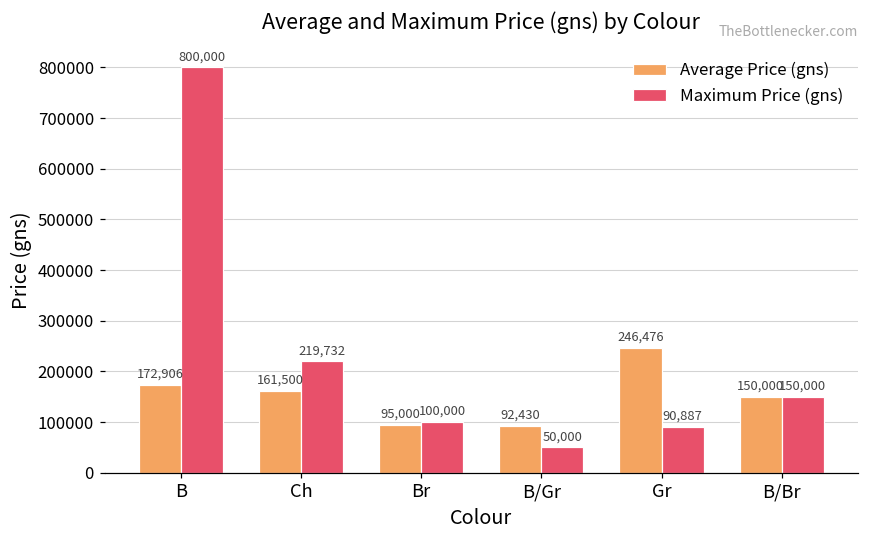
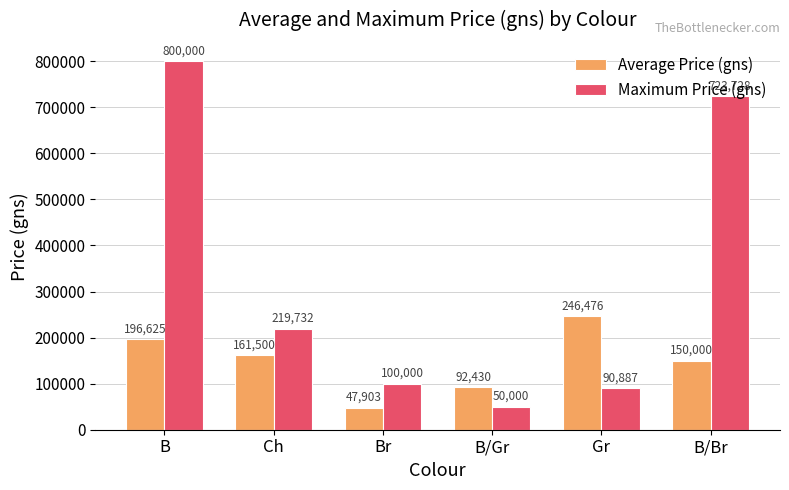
  {
    "Average Price (gns)": {
-     "B": "172,906",
+     "B": "196,625",
      "Ch": "161,500",
-     "Br": "95,000",
+     "Br": "47,903",
      "B/Gr": "92,430",
      "Gr": "246,476",
      "B/Br": "150,000"
    },
    "Maximum Price (gns)": {
      "B": "800,000",
      "Ch": "219,732",
      "Br": "100,000",
      "B/Gr": "50,000",
      "Gr": "90,887",
-     "B/Br": "150,000"
+     "B/Br": "723,728"
    }
  }
